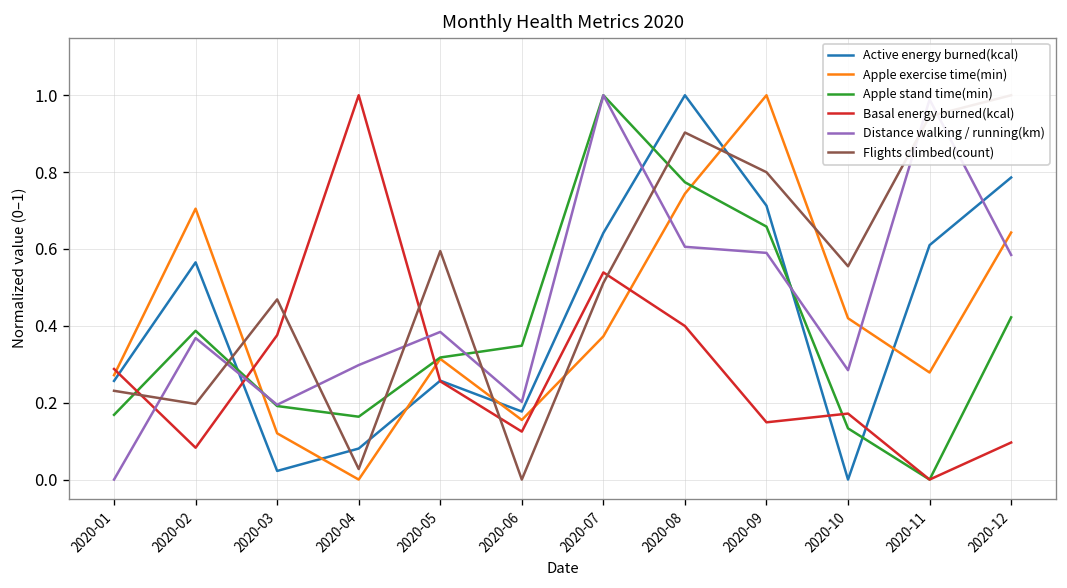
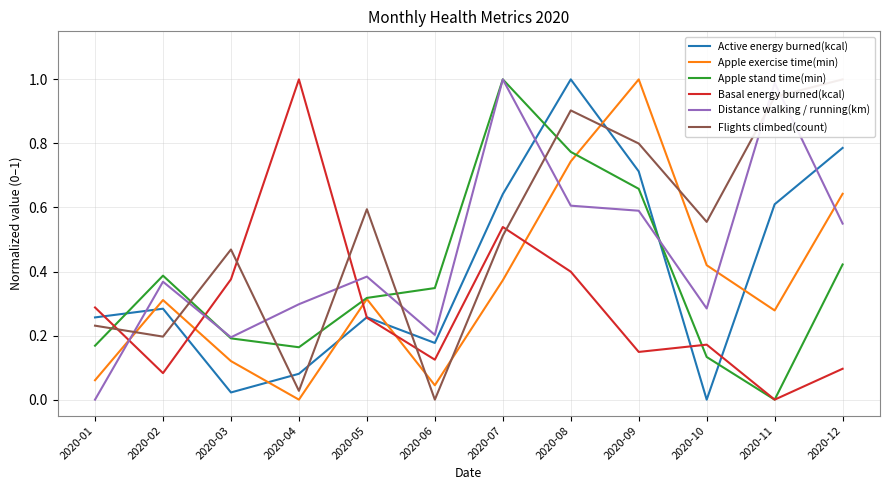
  {
    "Active energy burned(kcal)": {
      "2020-01": 0.26,
-     "2020-02": 0.57,
+     "2020-02": 0.28,
      "2020-03": 0.02,
      "2020-04": 0.08,
      "2020-06": 0.18,
      "2020-07": 0.64,
      "2020-08": 1.00,
      "2020-09": 0.71,
      "2020-10": 0.00,
      "2020-11": 0.61,
      "2020-12": 0.79
    },
    "Apple exercise time(min)": {
-     "2020-01": 0.27,
-     "2020-02": 0.70,
+     "2020-01": 0.06,
+     "2020-02": 0.31,
      "2020-03": 0.12,
      "2020-04": 0.00,
-     "2020-06": 0.16,
+     "2020-06": 0.04,
      "2020-07": 0.37,
      "2020-08": 0.74,
      "2020-09": 1.00,
      "2020-10": 0.42,
      "2020-11": 0.28,
      "2020-12": 0.64
    },
    "Apple stand time(min)": {
      "2020-01": 0.17,
      "2020-02": 0.39,
      "2020-04": 0.16,
      "2020-06": 0.35,
      "2020-08": 0.77,
      "2020-09": 0.66,
      "2020-10": 0.13,
      "2020-12": 0.42
    },
    "Basal energy burned(kcal)": {
      "2020-01": 0.29,
      "2020-02": 0.08,
      "2020-03": 0.38,
      "2020-04": 1.00,
      "2020-06": 0.12,
      "2020-07": 0.54,
      "2020-08": 0.40,
      "2020-09": 0.15,
      "2020-10": 0.17,
      "2020-12": 0.10
    },
    "Distance walking / running(km)": {
      "2020-01": 0.00,
      "2020-02": 0.37,
      "2020-04": 0.30,
      "2020-05": 0.38,
      "2020-06": 0.20,
      "2020-08": 0.61,
      "2020-09": 0.59,
      "2020-10": 0.28,
-     "2020-12": 0.58
+     "2020-12": 0.55
    },
    "Flights climbed(count)": {
      "2020-01": 0.23,
      "2020-02": 0.20,
      "2020-03": 0.47,
      "2020-04": 0.03,
      "2020-05": 0.59,
      "2020-06": 0.00,
      "2020-07": 0.51,
      "2020-08": 0.90,
      "2020-09": 0.80,
      "2020-10": 0.56
    }
  }
